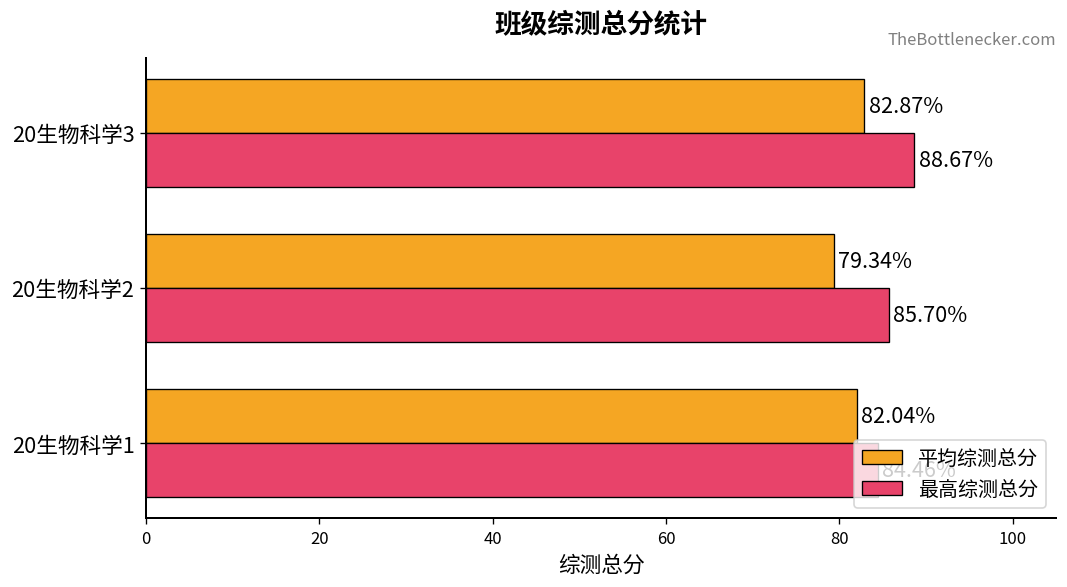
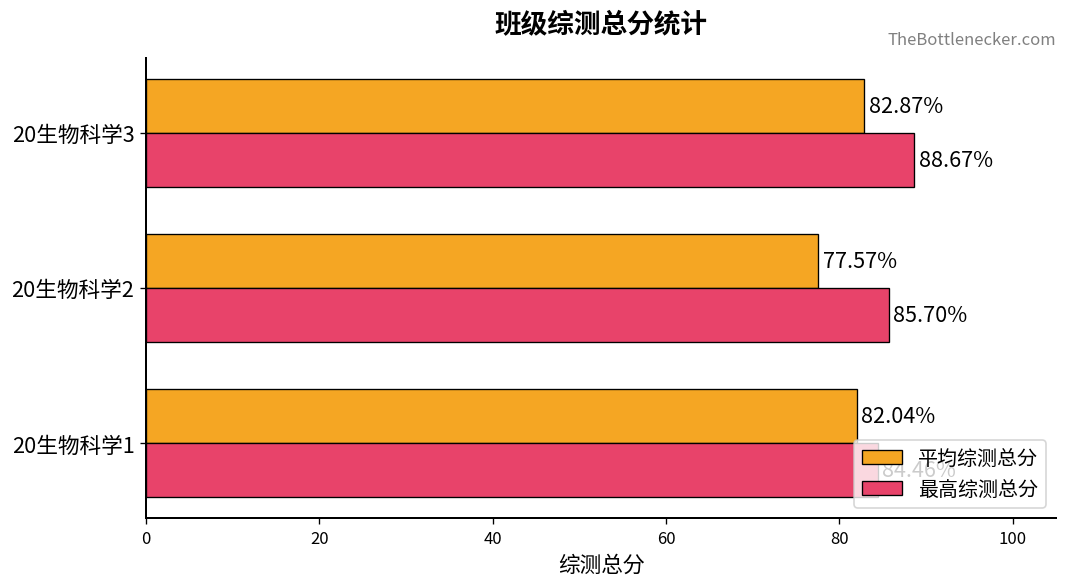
  {
    "平均综测总分": {
      "20生物科学3": "82.87%",
-     "20生物科学2": "79.34%",
+     "20生物科学2": "77.57%",
      "20生物科学1": "82.04%"
    },
    "最高综测总分": {
      "20生物科学3": "88.67%",
      "20生物科学2": "85.70%"
    }
  }
